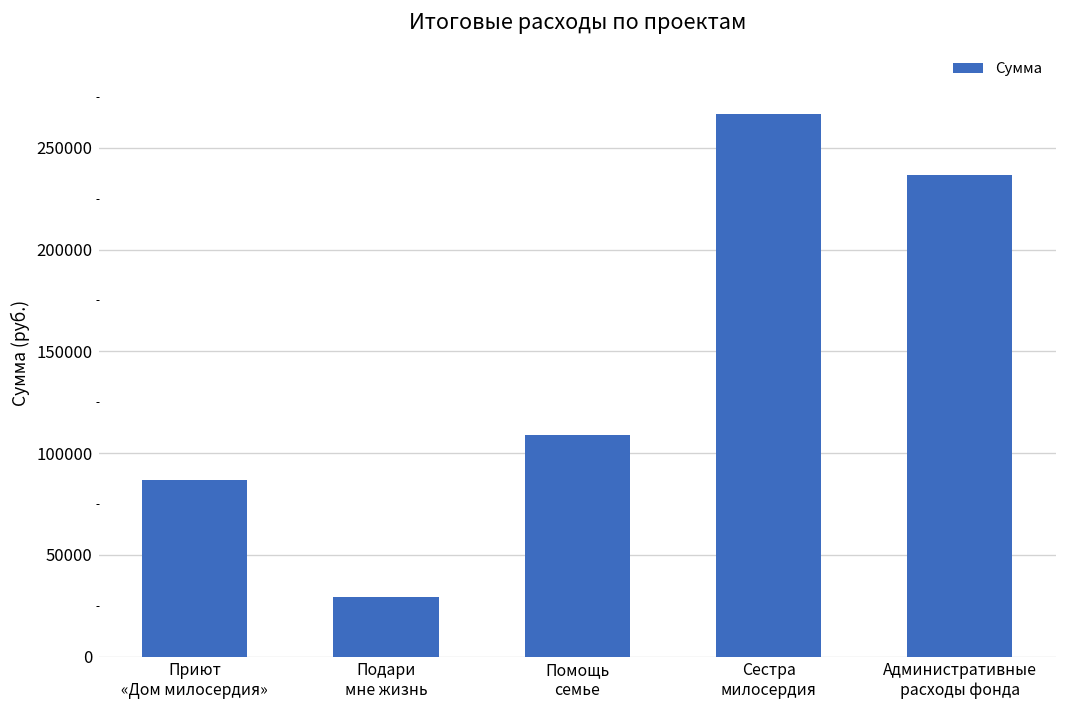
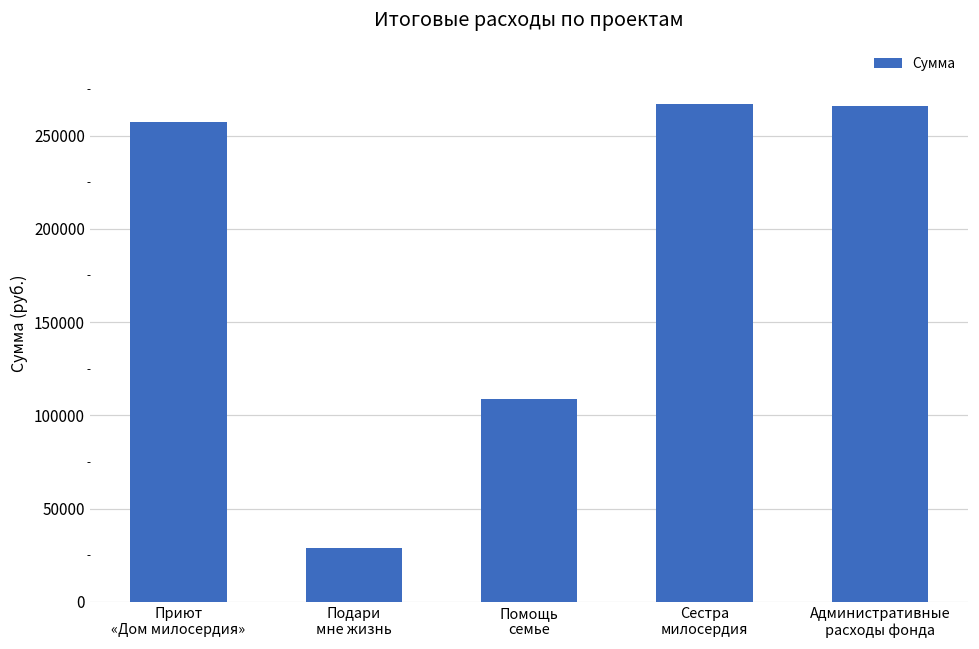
  {
-   "Приют «Дом милосердия»": 87000,
+   "Приют «Дом милосердия»": 257000,
    "Подари мне жизнь": 29000,
    "Помощь семье": 109000,
    "Сестра милосердия": 267000,
-   "Административные расходы фонда": 237000
+   "Административные расходы фонда": 266000
  }
